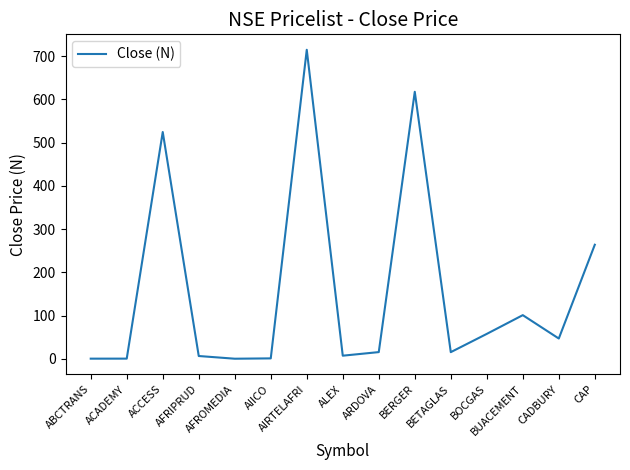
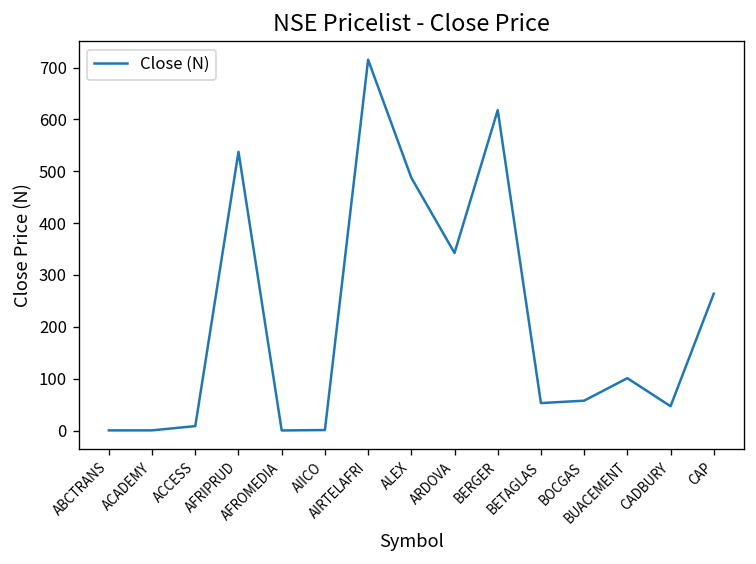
  {
    "ABCTRANS": 0,
    "ACADEMY": 0,
-   "ACCESS": 520,
-   "AFRIPRUD": 10,
+   "ACCESS": 10,
+   "AFRIPRUD": 540,
    "AFROMEDIA": 0,
    "AIICO": 0,
    "AIRTELAFRI": 720,
-   "ALEX": 10,
-   "ARDOVA": 20,
+   "ALEX": 490,
+   "ARDOVA": 340,
    "BERGER": 620,
-   "BETAGLAS": 20,
+   "BETAGLAS": 50,
    "BOCGAS": 60,
    "BUACEMENT": 100,
    "CADBURY": 50,
    "CAP": 260
  }
